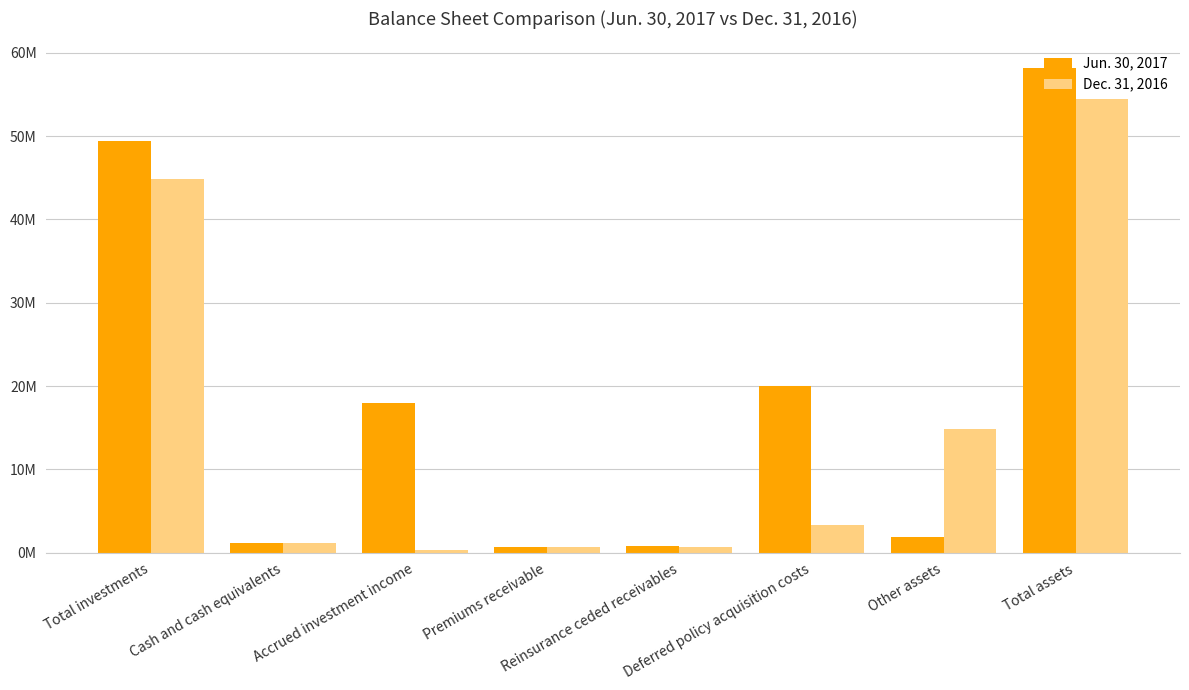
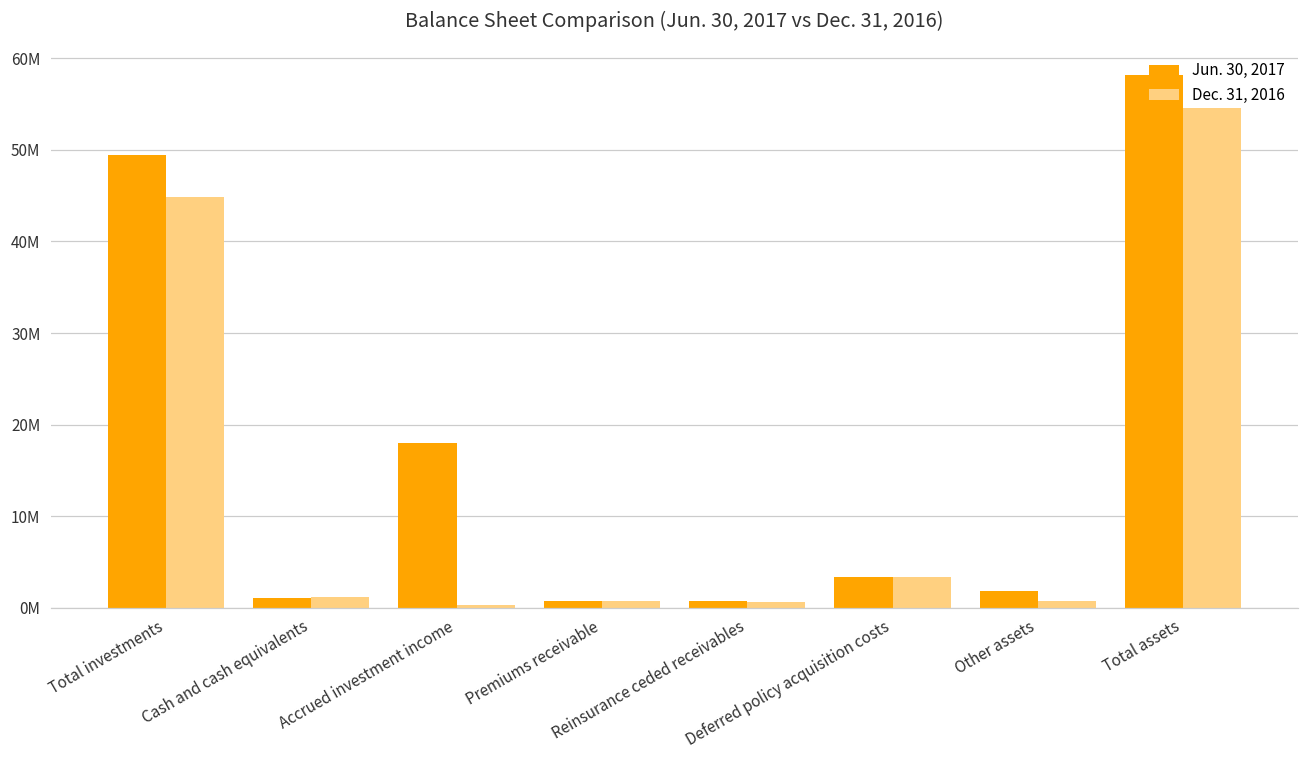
  {
    "Jun. 30, 2017": {
      "Total investments": 49000000,
      "Cash and cash equivalents": 1000000,
      "Accrued investment income": 18000000,
      "Premiums receivable": 1000000,
      "Reinsurance ceded receivables": 1000000,
-     "Deferred policy acquisition costs": 20000000,
+     "Deferred policy acquisition costs": 3000000,
      "Other assets": 2000000,
      "Total assets": 58000000
    },
    "Dec. 31, 2016": {
      "Total investments": 45000000,
      "Cash and cash equivalents": 1000000,
      "Accrued investment income": 0,
      "Premiums receivable": 1000000,
      "Reinsurance ceded receivables": 1000000,
      "Deferred policy acquisition costs": 3000000,
-     "Other assets": 15000000,
+     "Other assets": 1000000,
      "Total assets": 55000000
    }
  }
